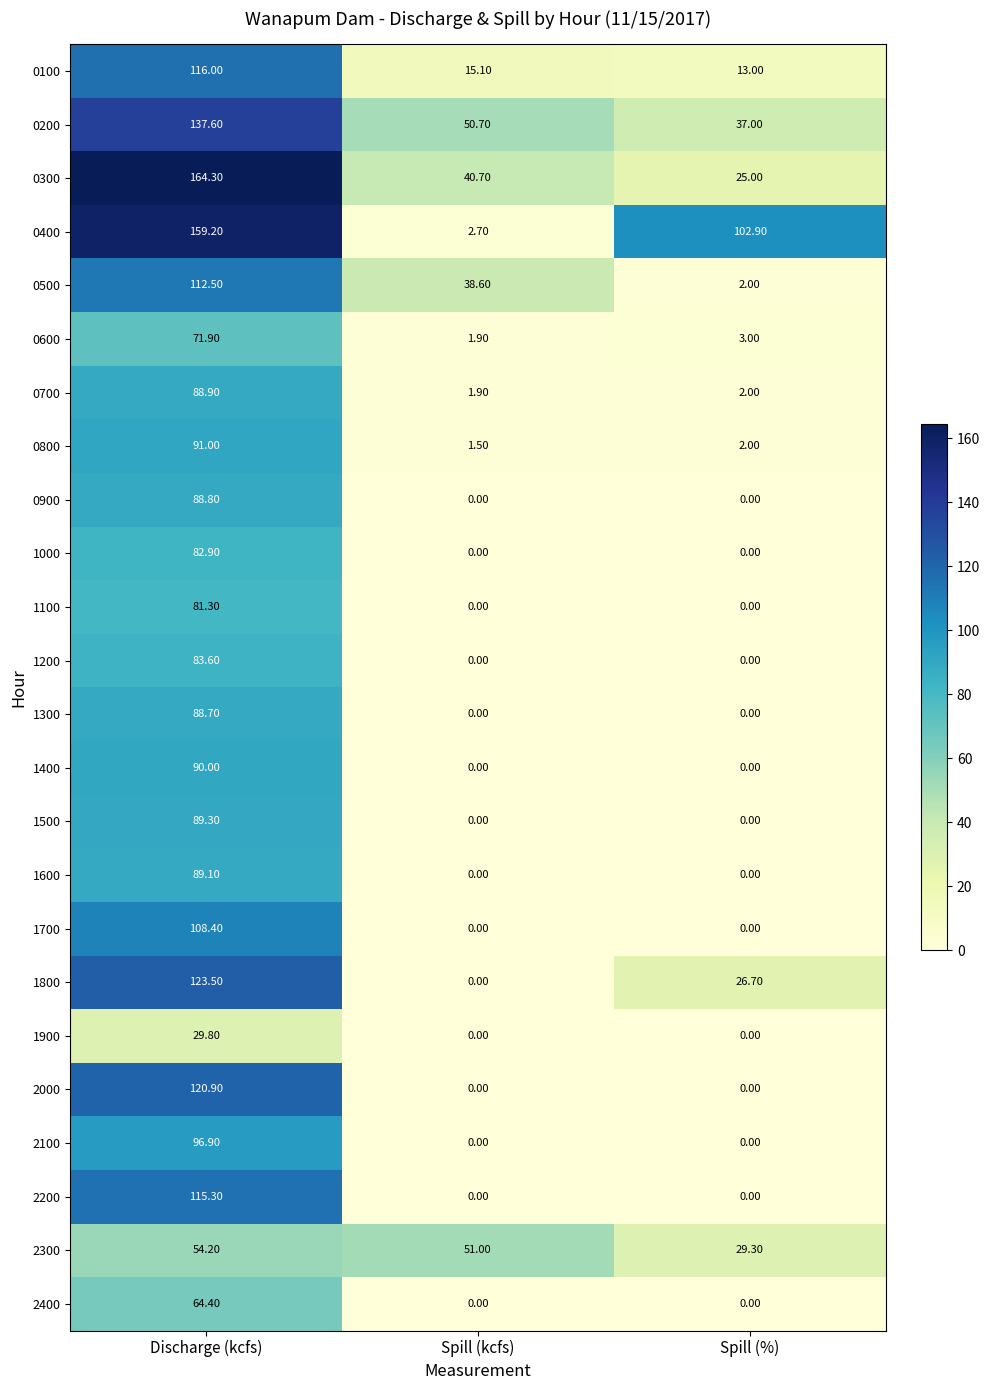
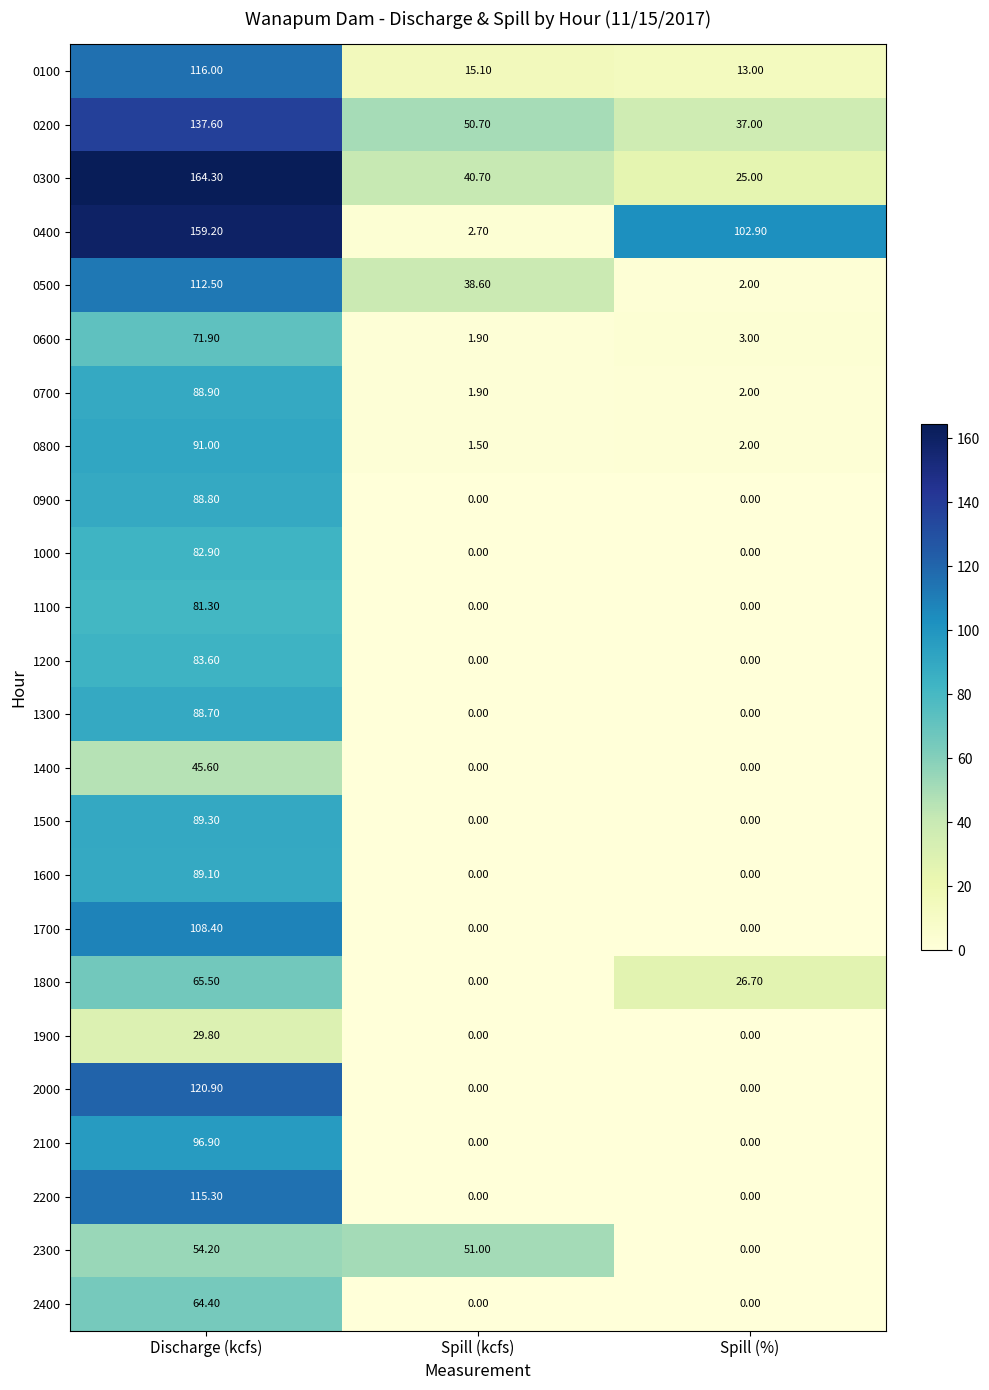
  {
    "0100": {
      "Discharge (kcfs)": 116.00,
      "Spill (kcfs)": 15.10,
      "Spill (%)": 13.00
    },
    "0200": {
      "Discharge (kcfs)": 137.60,
      "Spill (kcfs)": 50.70,
      "Spill (%)": 37.00
    },
    "0300": {
      "Discharge (kcfs)": 164.30,
      "Spill (kcfs)": 40.70,
      "Spill (%)": 25.00
    },
    "0400": {
      "Discharge (kcfs)": 159.20,
      "Spill (kcfs)": 2.70,
      "Spill (%)": 102.90
    },
    "0500": {
      "Discharge (kcfs)": 112.50,
      "Spill (kcfs)": 38.60,
      "Spill (%)": 2.00
    },
    "0600": {
      "Discharge (kcfs)": 71.90,
      "Spill (kcfs)": 1.90,
      "Spill (%)": 3.00
    },
    "0700": {
      "Discharge (kcfs)": 88.90,
      "Spill (kcfs)": 1.90,
      "Spill (%)": 2.00
    },
    "0800": {
      "Discharge (kcfs)": 91.00,
      "Spill (kcfs)": 1.50,
      "Spill (%)": 2.00
    },
    "0900": {
      "Discharge (kcfs)": 88.80,
      "Spill (kcfs)": 0.00,
      "Spill (%)": 0.00
    },
    "1000": {
      "Discharge (kcfs)": 82.90,
      "Spill (kcfs)": 0.00,
      "Spill (%)": 0.00
    },
    "1100": {
      "Discharge (kcfs)": 81.30,
      "Spill (kcfs)": 0.00,
      "Spill (%)": 0.00
    },
    "1200": {
      "Discharge (kcfs)": 83.60,
      "Spill (kcfs)": 0.00,
      "Spill (%)": 0.00
    },
    "1300": {
      "Discharge (kcfs)": 88.70,
      "Spill (kcfs)": 0.00,
      "Spill (%)": 0.00
    },
    "1400": {
-     "Discharge (kcfs)": 90.00,
+     "Discharge (kcfs)": 45.60,
      "Spill (kcfs)": 0.00,
      "Spill (%)": 0.00
    },
    "1500": {
      "Discharge (kcfs)": 89.30,
      "Spill (kcfs)": 0.00,
      "Spill (%)": 0.00
    },
    "1600": {
      "Discharge (kcfs)": 89.10,
      "Spill (kcfs)": 0.00,
      "Spill (%)": 0.00
    },
    "1700": {
      "Discharge (kcfs)": 108.40,
      "Spill (kcfs)": 0.00,
      "Spill (%)": 0.00
    },
    "1800": {
-     "Discharge (kcfs)": 123.50,
+     "Discharge (kcfs)": 65.50,
      "Spill (kcfs)": 0.00,
      "Spill (%)": 26.70
    },
    "1900": {
      "Discharge (kcfs)": 29.80,
      "Spill (kcfs)": 0.00,
      "Spill (%)": 0.00
    },
    "2000": {
      "Discharge (kcfs)": 120.90,
      "Spill (kcfs)": 0.00,
      "Spill (%)": 0.00
    },
    "2100": {
      "Discharge (kcfs)": 96.90,
      "Spill (kcfs)": 0.00,
      "Spill (%)": 0.00
    },
    "2200": {
      "Discharge (kcfs)": 115.30,
      "Spill (kcfs)": 0.00,
      "Spill (%)": 0.00
    },
    "2300": {
      "Discharge (kcfs)": 54.20,
      "Spill (kcfs)": 51.00,
-     "Spill (%)": 29.30
+     "Spill (%)": 0.00
    },
    "2400": {
      "Discharge (kcfs)": 64.40,
      "Spill (kcfs)": 0.00,
      "Spill (%)": 0.00
    }
  }
